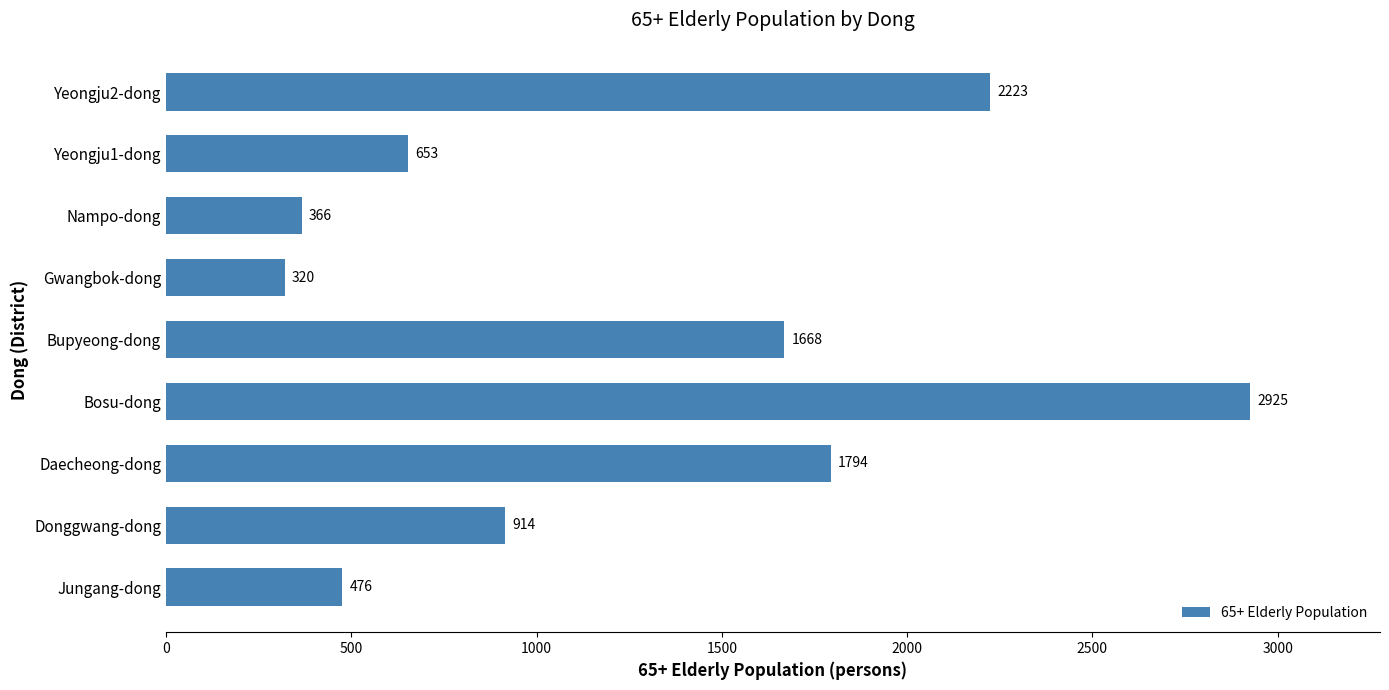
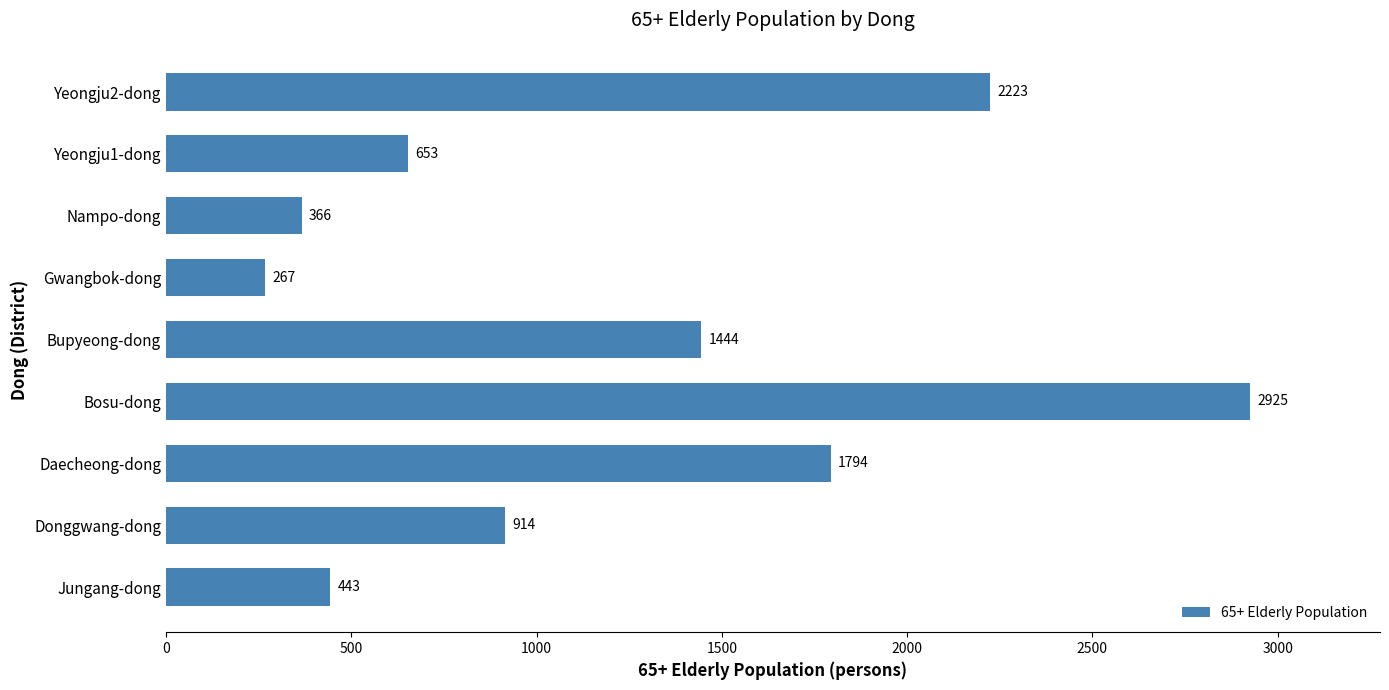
  {
    "Yeongju2-dong": 2223,
    "Yeongju1-dong": 653,
    "Nampo-dong": 366,
-   "Gwangbok-dong": 320,
-   "Bupyeong-dong": 1668,
+   "Gwangbok-dong": 267,
+   "Bupyeong-dong": 1444,
    "Bosu-dong": 2925,
    "Daecheong-dong": 1794,
    "Donggwang-dong": 914,
-   "Jungang-dong": 476
+   "Jungang-dong": 443
  }
